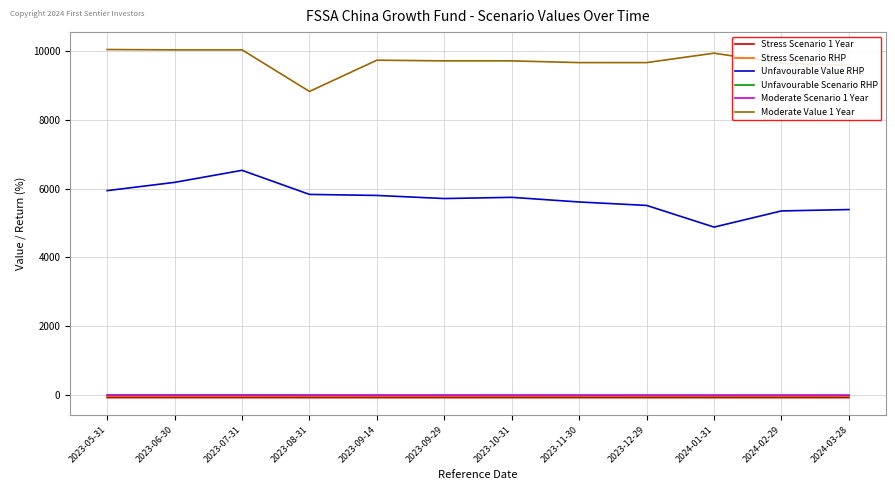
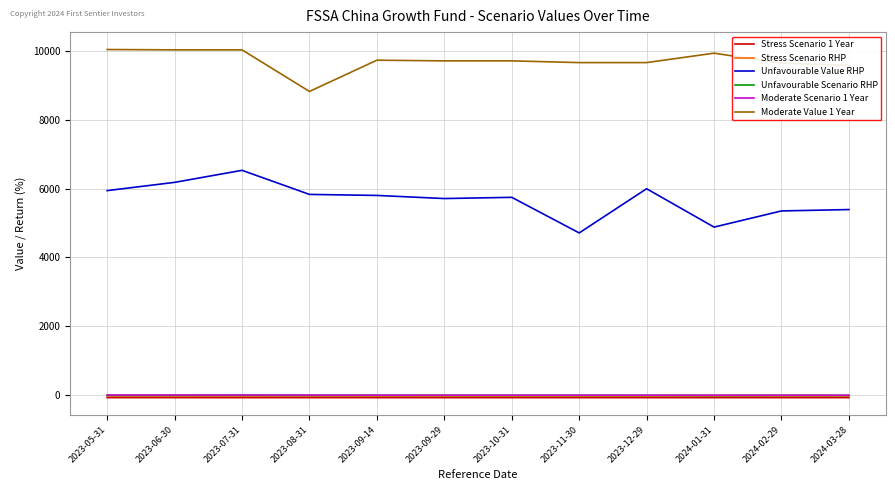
  {
    "Unfavourable Value RHP": {
      "2023-05-31": 5900,
      "2023-06-30": 6200,
      "2023-07-31": 6500,
      "2023-08-31": 5800,
      "2023-09-14": 5800,
      "2023-09-29": 5700,
      "2023-10-31": 5700,
-     "2023-11-30": 5600,
-     "2023-12-29": 5500,
+     "2023-11-30": 4700,
+     "2023-12-29": 6000,
      "2024-01-31": 4900,
      "2024-02-29": 5400,
      "2024-03-28": 5400
    },
    "Moderate Value 1 Year": {
      "2023-05-31": 10000,
      "2023-06-30": 10000,
      "2023-07-31": 10000,
      "2023-08-31": 8800,
      "2023-09-14": 9700,
      "2023-09-29": 9700,
      "2023-10-31": 9700,
      "2023-11-30": 9700,
      "2023-12-29": 9700,
      "2024-01-31": 9900
    }
  }
